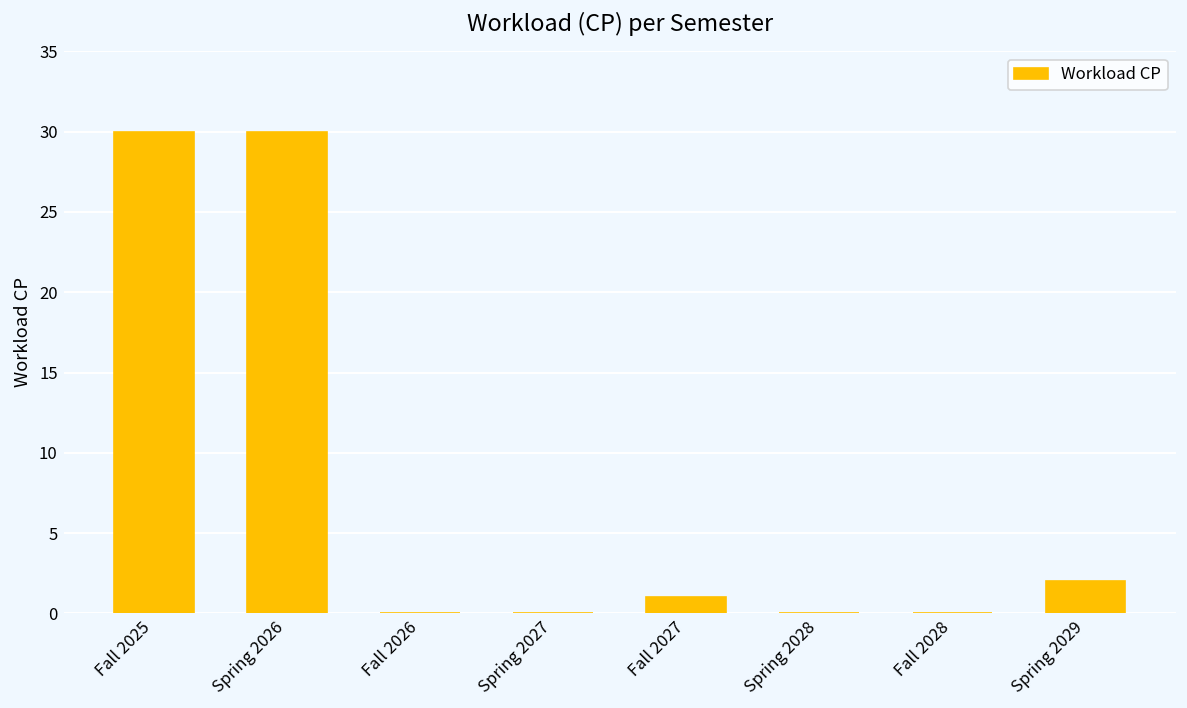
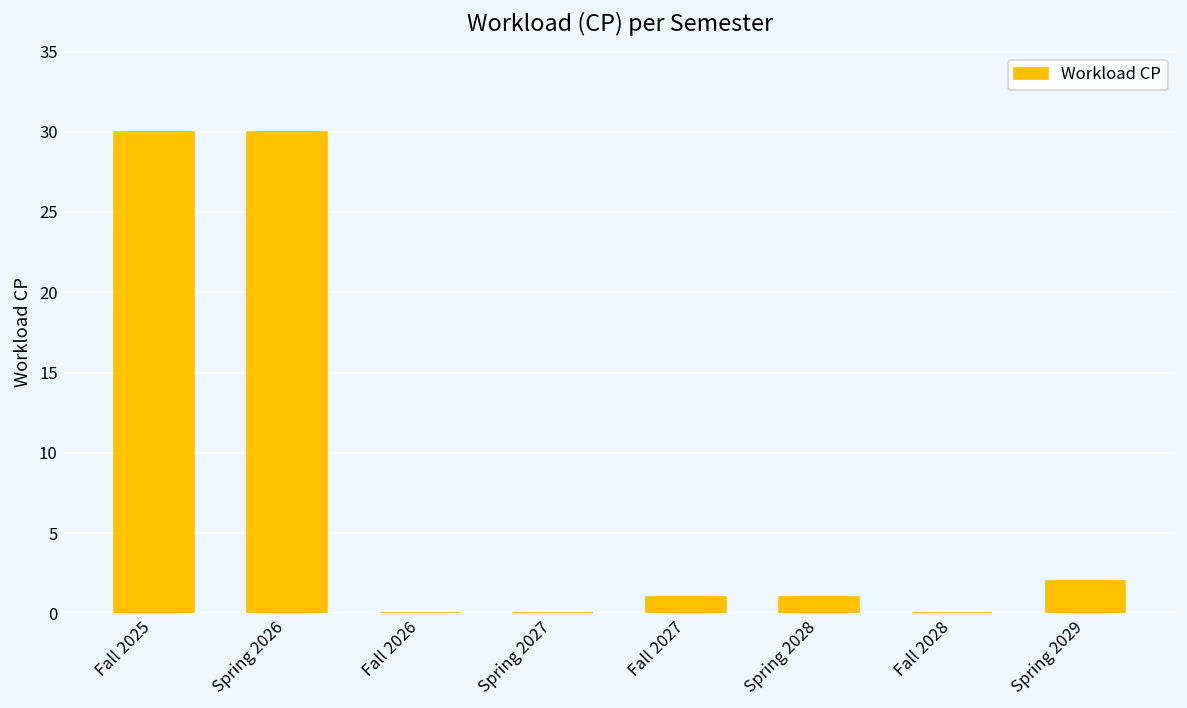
  {
    "Fall 2025": 30,
    "Spring 2026": 30,
    "Fall 2026": 0,
    "Spring 2027": 0,
    "Fall 2027": 1,
-   "Spring 2028": 0,
+   "Spring 2028": 1,
    "Fall 2028": 0,
    "Spring 2029": 2
  }
